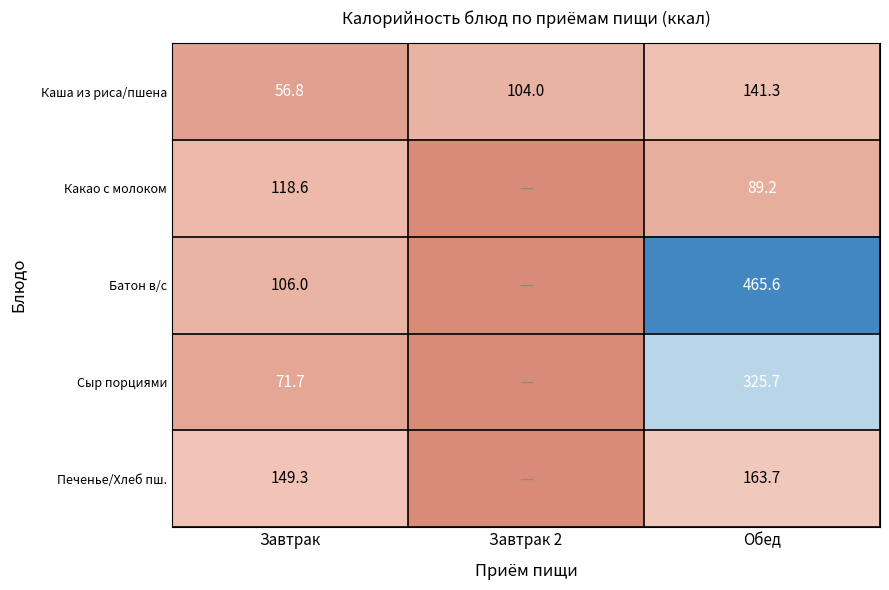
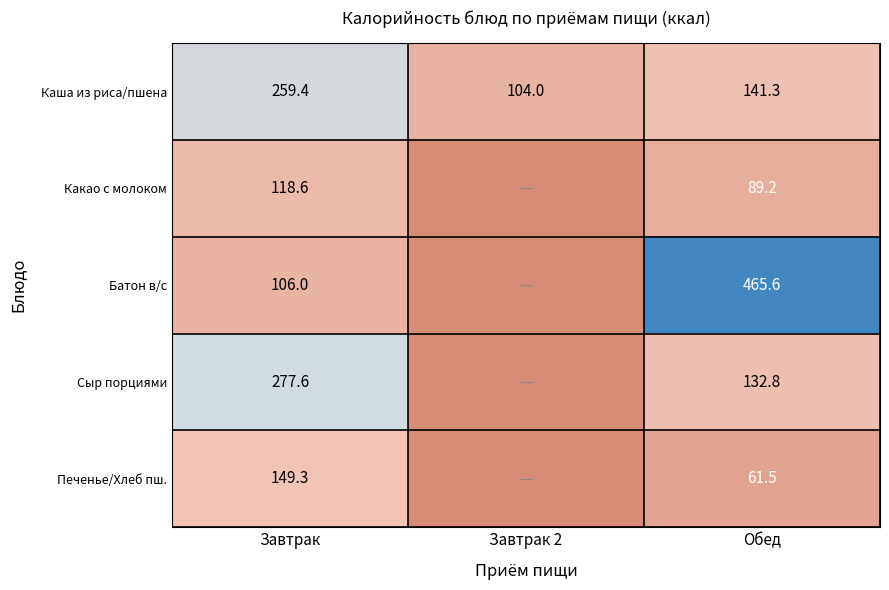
  {
    "Каша из риса/пшена": {
-     "Завтрак": 56.8,
+     "Завтрак": 259.4,
      "Завтрак 2": 104.0,
      "Обед": 141.3
    },
    "Какао с молоком": {
      "Завтрак": 118.6,
      "Обед": 89.2
    },
    "Батон в/с": {
      "Завтрак": 106.0,
      "Обед": 465.6
    },
    "Сыр порциями": {
-     "Завтрак": 71.7,
-     "Обед": 325.7
+     "Завтрак": 277.6,
+     "Обед": 132.8
    },
    "Печенье/Хлеб пш.": {
      "Завтрак": 149.3,
-     "Обед": 163.7
+     "Обед": 61.5
    }
  }
